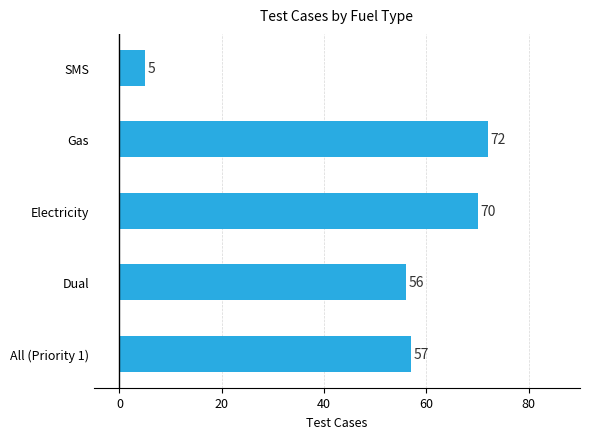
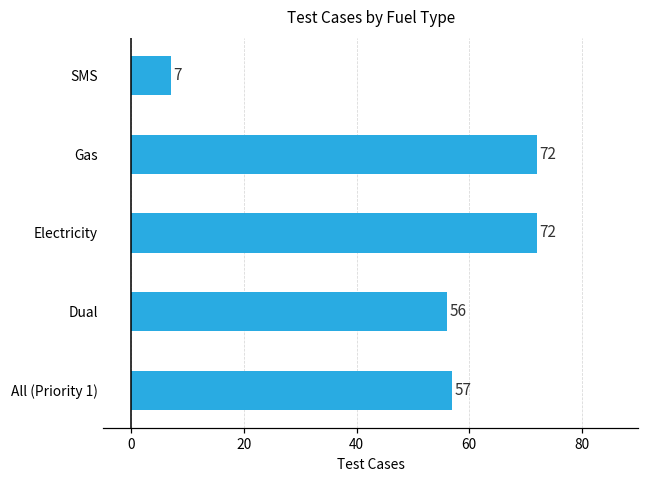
  {
-   "SMS": 5,
+   "SMS": 7,
    "Gas": 72,
-   "Electricity": 70,
+   "Electricity": 72,
    "Dual": 56,
    "All (Priority 1)": 57
  }
